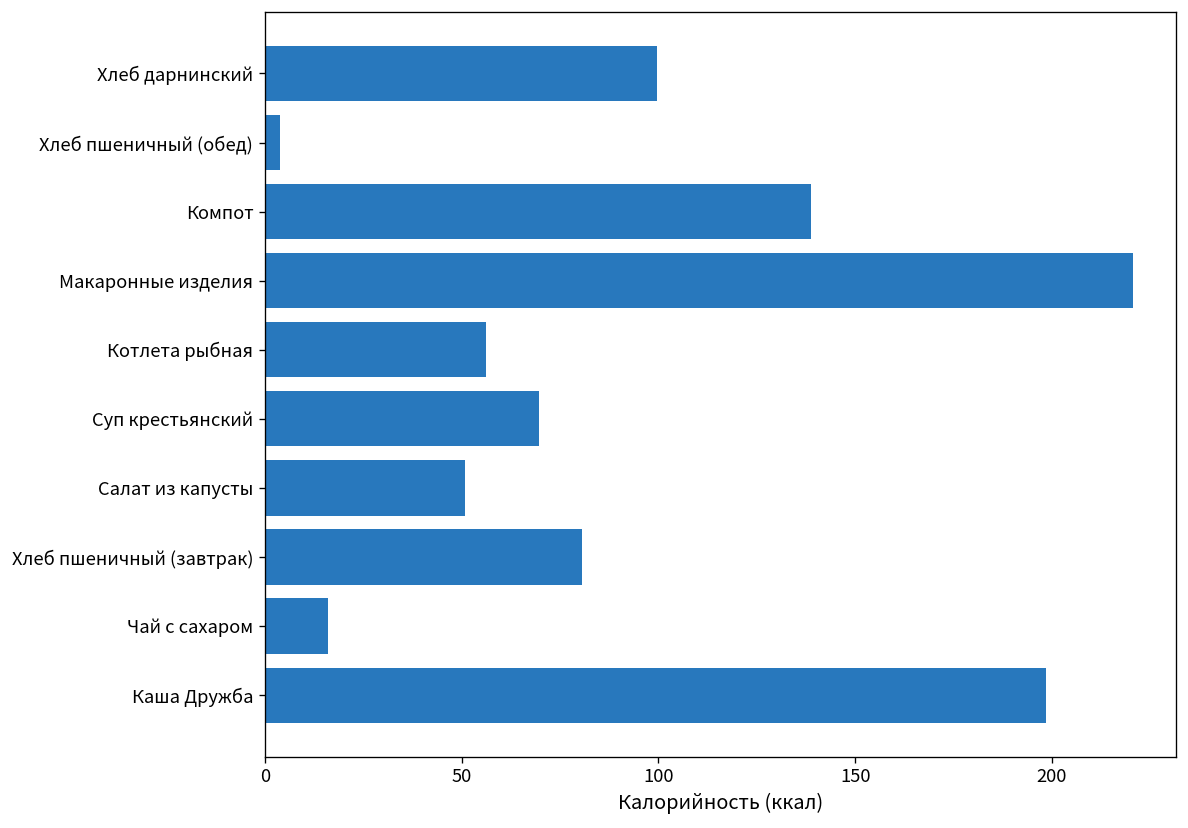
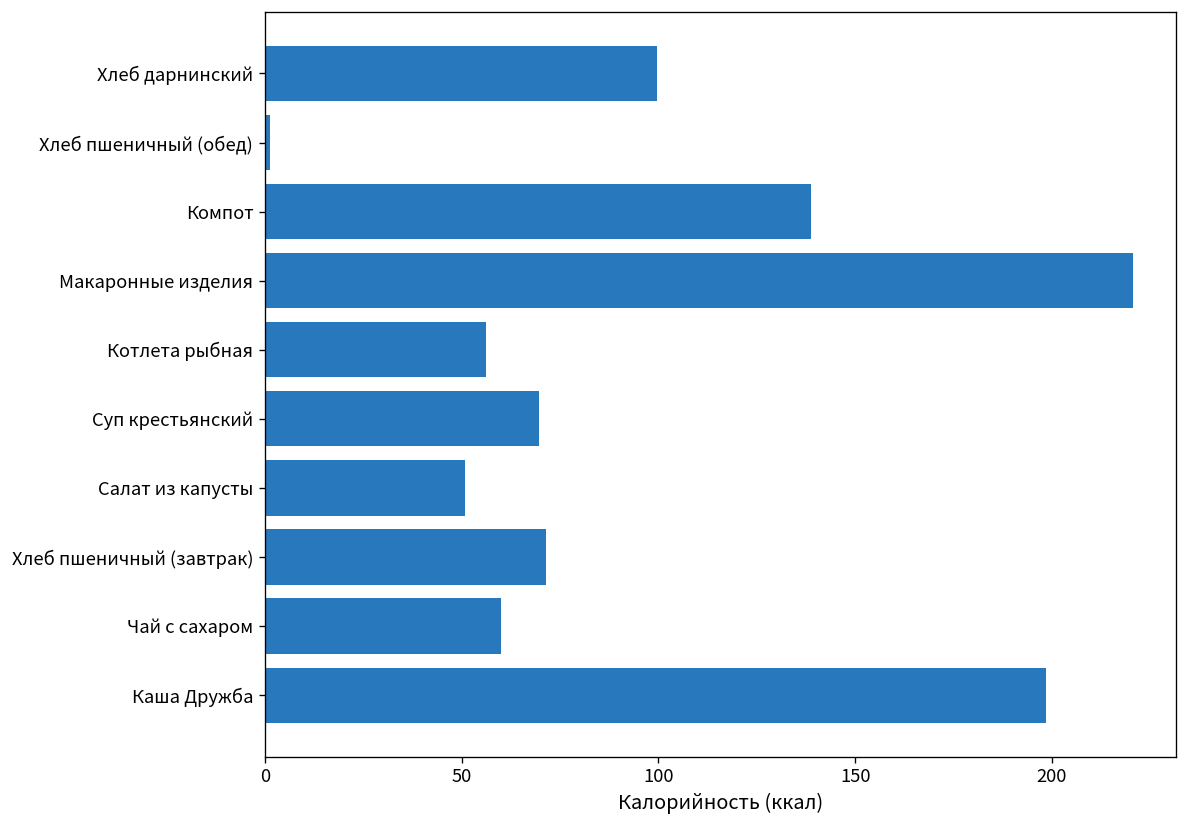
  {
    "Хлеб дарнинский": 100,
-   "Хлеб пшеничный (обед)": 4,
+   "Хлеб пшеничный (обед)": 1,
    "Компот": 139,
    "Макаронные изделия": 221,
    "Котлета рыбная": 56,
    "Суп крестьянский": 70,
    "Салат из капусты": 51,
-   "Хлеб пшеничный (завтрак)": 81,
-   "Чай с сахаром": 16,
+   "Хлеб пшеничный (завтрак)": 71,
+   "Чай с сахаром": 60,
    "Каша Дружба": 199
  }
